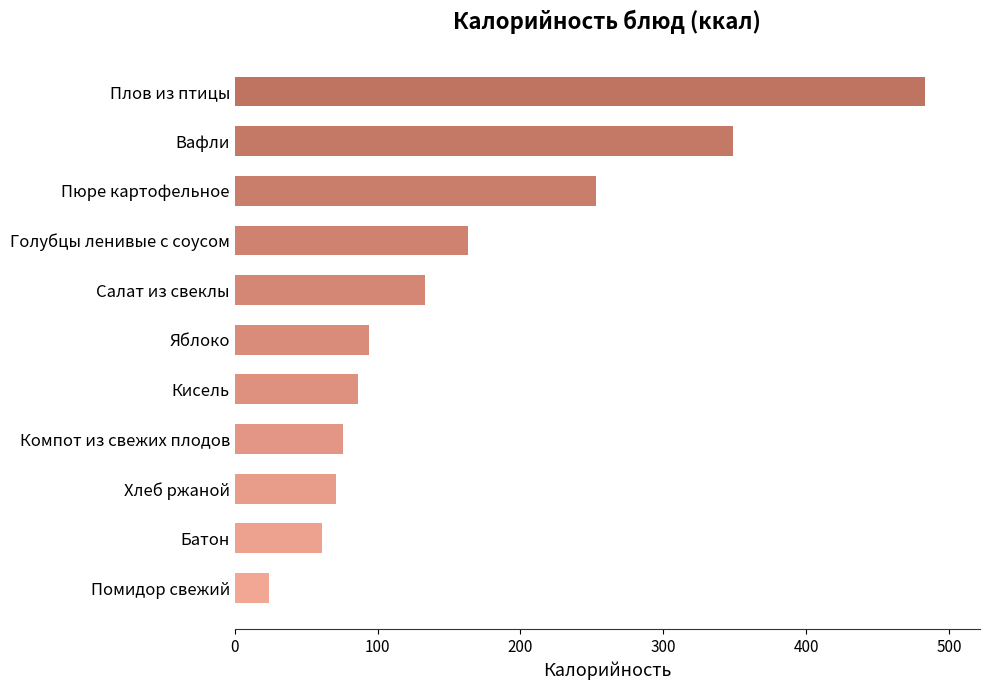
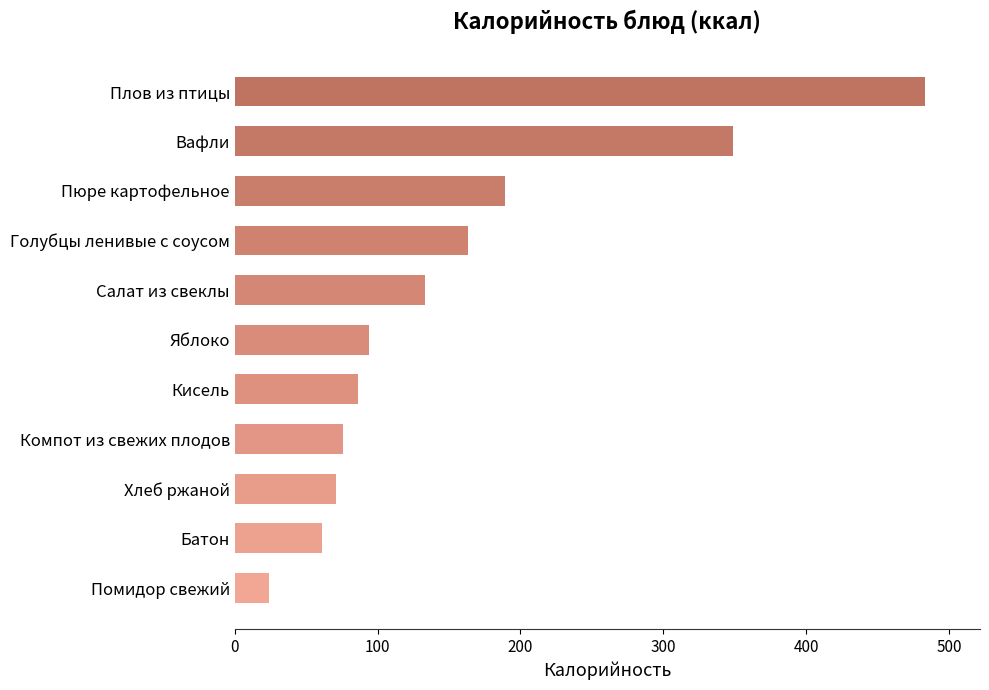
  {
    "Плов из птицы": 483,
    "Вафли": 349,
-   "Пюре картофельное": 253,
+   "Пюре картофельное": 189,
    "Голубцы ленивые с соусом": 163,
    "Салат из свеклы": 133,
    "Яблоко": 94,
    "Кисель": 86,
    "Компот из свежих плодов": 76,
    "Хлеб ржаной": 71,
    "Батон": 61,
    "Помидор свежий": 24
  }
